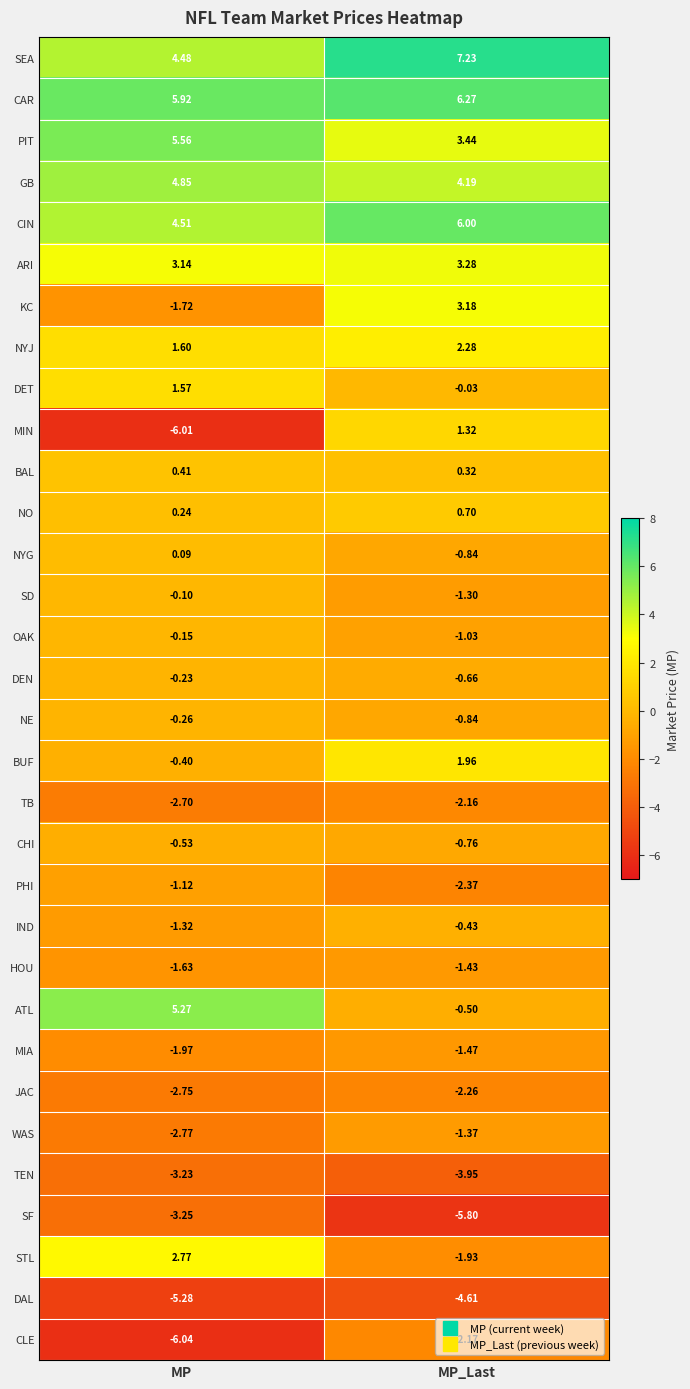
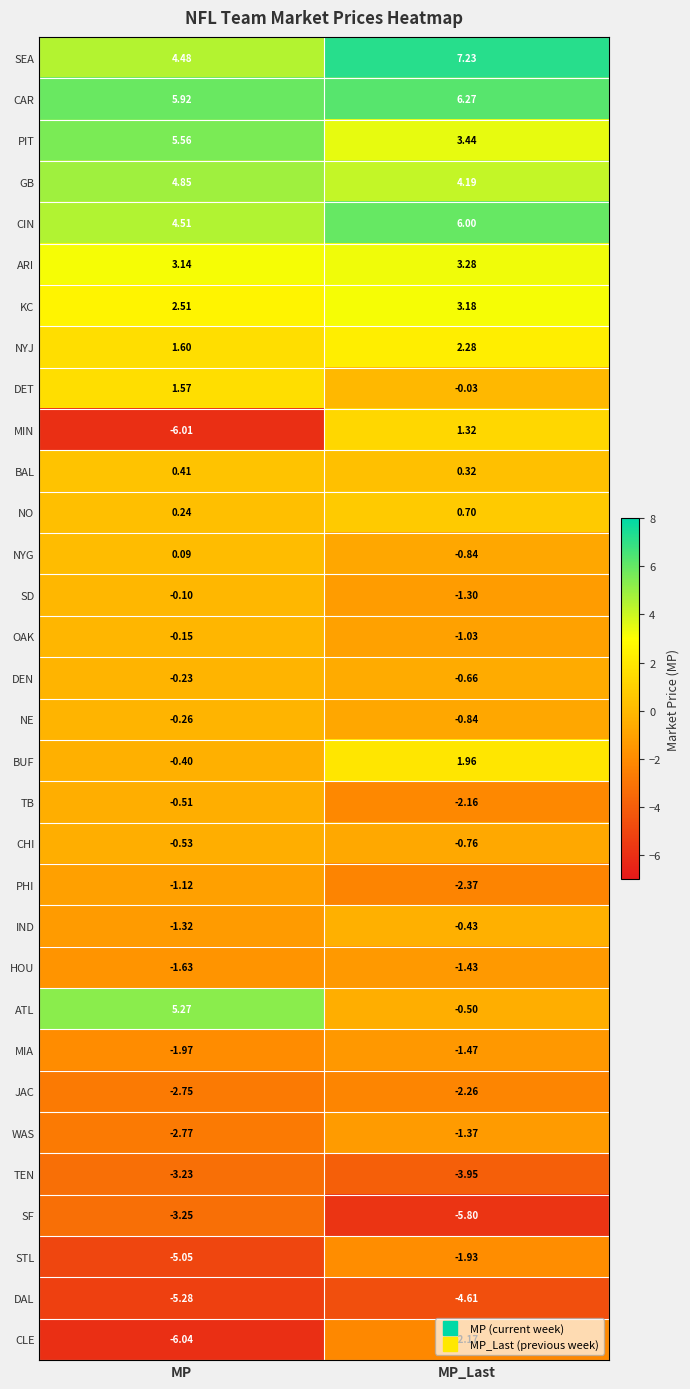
  {
    "SEA": {
      "MP": 4.48,
      "MP_Last": 7.23
    },
    "CAR": {
      "MP": 5.92,
      "MP_Last": 6.27
    },
    "PIT": {
      "MP": 5.56,
      "MP_Last": 3.44
    },
    "GB": {
      "MP": 4.85,
      "MP_Last": 4.19
    },
    "CIN": {
      "MP": 4.51,
      "MP_Last": 6.00
    },
    "ARI": {
      "MP": 3.14,
      "MP_Last": 3.28
    },
    "KC": {
-     "MP": -1.72,
+     "MP": 2.51,
      "MP_Last": 3.18
    },
    "NYJ": {
      "MP": 1.60,
      "MP_Last": 2.28
    },
    "DET": {
      "MP": 1.57,
      "MP_Last": -0.03
    },
    "MIN": {
      "MP": -6.01,
      "MP_Last": 1.32
    },
    "BAL": {
      "MP": 0.41,
      "MP_Last": 0.32
    },
    "NO": {
      "MP": 0.24,
      "MP_Last": 0.70
    },
    "NYG": {
      "MP": 0.09,
      "MP_Last": -0.84
    },
    "SD": {
      "MP": -0.10,
      "MP_Last": -1.30
    },
    "OAK": {
      "MP": -0.15,
      "MP_Last": -1.03
    },
    "DEN": {
      "MP": -0.23,
      "MP_Last": -0.66
    },
    "NE": {
      "MP": -0.26,
      "MP_Last": -0.84
    },
    "BUF": {
      "MP": -0.40,
      "MP_Last": 1.96
    },
    "TB": {
-     "MP": -2.70,
+     "MP": -0.51,
      "MP_Last": -2.16
    },
    "CHI": {
      "MP": -0.53,
      "MP_Last": -0.76
    },
    "PHI": {
      "MP": -1.12,
      "MP_Last": -2.37
    },
    "IND": {
      "MP": -1.32,
      "MP_Last": -0.43
    },
    "HOU": {
      "MP": -1.63,
      "MP_Last": -1.43
    },
    "ATL": {
      "MP": 5.27,
      "MP_Last": -0.50
    },
    "MIA": {
      "MP": -1.97,
      "MP_Last": -1.47
    },
    "JAC": {
      "MP": -2.75,
      "MP_Last": -2.26
    },
    "WAS": {
      "MP": -2.77,
      "MP_Last": -1.37
    },
    "TEN": {
      "MP": -3.23,
      "MP_Last": -3.95
    },
    "SF": {
      "MP": -3.25,
      "MP_Last": -5.80
    },
    "STL": {
-     "MP": 2.77,
+     "MP": -5.05,
      "MP_Last": -1.93
    },
    "DAL": {
      "MP": -5.28,
      "MP_Last": -4.61
    },
    "CLE": {
      "MP": -6.04
    }
  }
